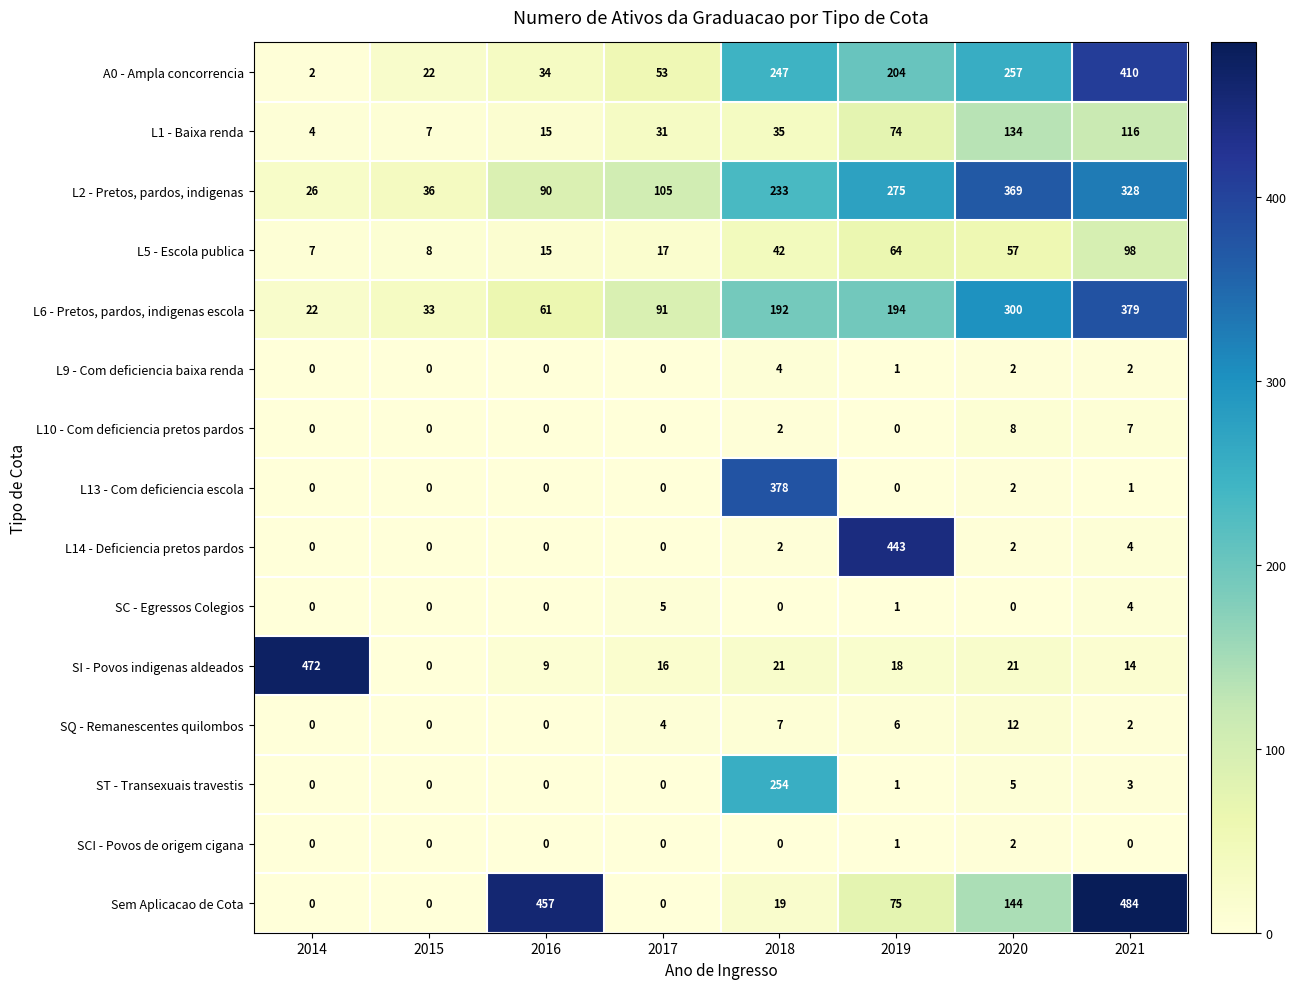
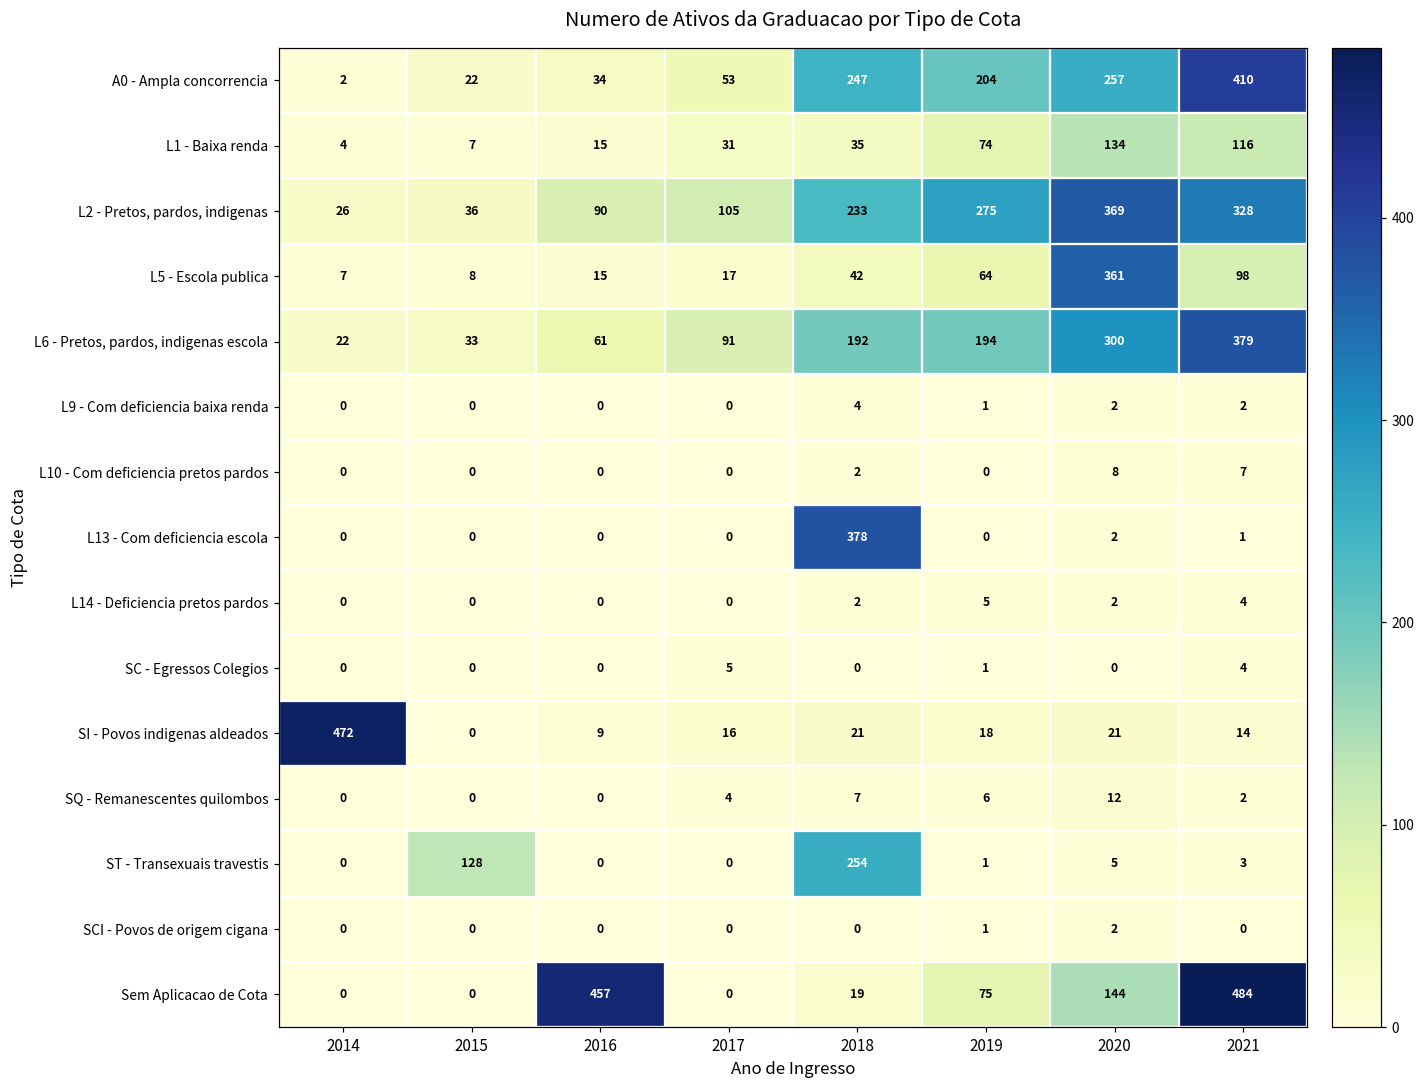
  {
    "A0 - Ampla concorrencia": {
      "2014": 2,
      "2015": 22,
      "2016": 34,
      "2017": 53,
      "2018": 247,
      "2019": 204,
      "2020": 257,
      "2021": 410
    },
    "L1 - Baixa renda": {
      "2014": 4,
      "2015": 7,
      "2016": 15,
      "2017": 31,
      "2018": 35,
      "2019": 74,
      "2020": 134,
      "2021": 116
    },
    "L2 - Pretos, pardos, indigenas": {
      "2014": 26,
      "2015": 36,
      "2016": 90,
      "2017": 105,
      "2018": 233,
      "2019": 275,
      "2020": 369,
      "2021": 328
    },
    "L5 - Escola publica": {
      "2014": 7,
      "2015": 8,
      "2016": 15,
      "2017": 17,
      "2018": 42,
      "2019": 64,
-     "2020": 57,
+     "2020": 361,
      "2021": 98
    },
    "L6 - Pretos, pardos, indigenas escola": {
      "2014": 22,
      "2015": 33,
      "2016": 61,
      "2017": 91,
      "2018": 192,
      "2019": 194,
      "2020": 300,
      "2021": 379
    },
    "L9 - Com deficiencia baixa renda": {
      "2014": 0,
      "2015": 0,
      "2016": 0,
      "2017": 0,
      "2018": 4,
      "2019": 1,
      "2020": 2,
      "2021": 2
    },
    "L10 - Com deficiencia pretos pardos": {
      "2014": 0,
      "2015": 0,
      "2016": 0,
      "2017": 0,
      "2018": 2,
      "2019": 0,
      "2020": 8,
      "2021": 7
    },
    "L13 - Com deficiencia escola": {
      "2014": 0,
      "2015": 0,
      "2016": 0,
      "2017": 0,
      "2018": 378,
      "2019": 0,
      "2020": 2,
      "2021": 1
    },
    "L14 - Deficiencia pretos pardos": {
      "2014": 0,
      "2015": 0,
      "2016": 0,
      "2017": 0,
      "2018": 2,
-     "2019": 443,
+     "2019": 5,
      "2020": 2,
      "2021": 4
    },
    "SC - Egressos Colegios": {
      "2014": 0,
      "2015": 0,
      "2016": 0,
      "2017": 5,
      "2018": 0,
      "2019": 1,
      "2020": 0,
      "2021": 4
    },
    "SI - Povos indigenas aldeados": {
      "2014": 472,
      "2015": 0,
      "2016": 9,
      "2017": 16,
      "2018": 21,
      "2019": 18,
      "2020": 21,
      "2021": 14
    },
    "SQ - Remanescentes quilombos": {
      "2014": 0,
      "2015": 0,
      "2016": 0,
      "2017": 4,
      "2018": 7,
      "2019": 6,
      "2020": 12,
      "2021": 2
    },
    "ST - Transexuais travestis": {
      "2014": 0,
-     "2015": 0,
+     "2015": 128,
      "2016": 0,
      "2017": 0,
      "2018": 254,
      "2019": 1,
      "2020": 5,
      "2021": 3
    },
    "SCI - Povos de origem cigana": {
      "2014": 0,
      "2015": 0,
      "2016": 0,
      "2017": 0,
      "2018": 0,
      "2019": 1,
      "2020": 2,
      "2021": 0
    },
    "Sem Aplicacao de Cota": {
      "2014": 0,
      "2015": 0,
      "2016": 457,
      "2017": 0,
      "2018": 19,
      "2019": 75,
      "2020": 144,
      "2021": 484
    }
  }
